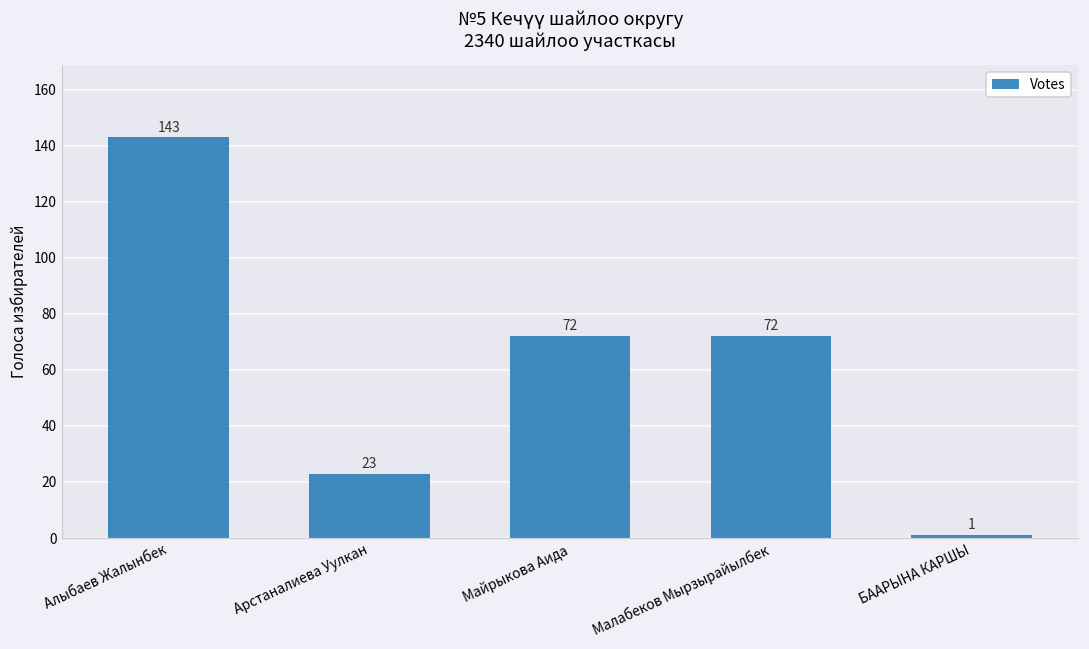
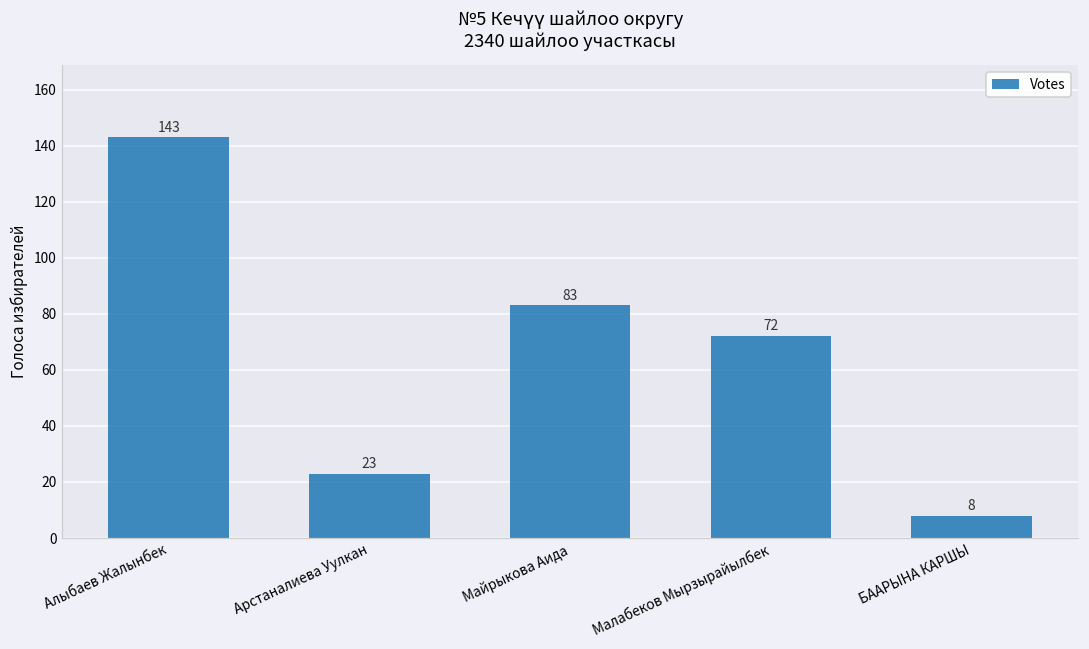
  {
    "Алыбаев Жалынбек": 143,
    "Арстаналиева Уулкан": 23,
-   "Майрыкова Аида": 72,
+   "Майрыкова Аида": 83,
    "Малабеков Мырзырайылбек": 72,
-   "БААРЫНА КАРШЫ": 1
+   "БААРЫНА КАРШЫ": 8
  }
